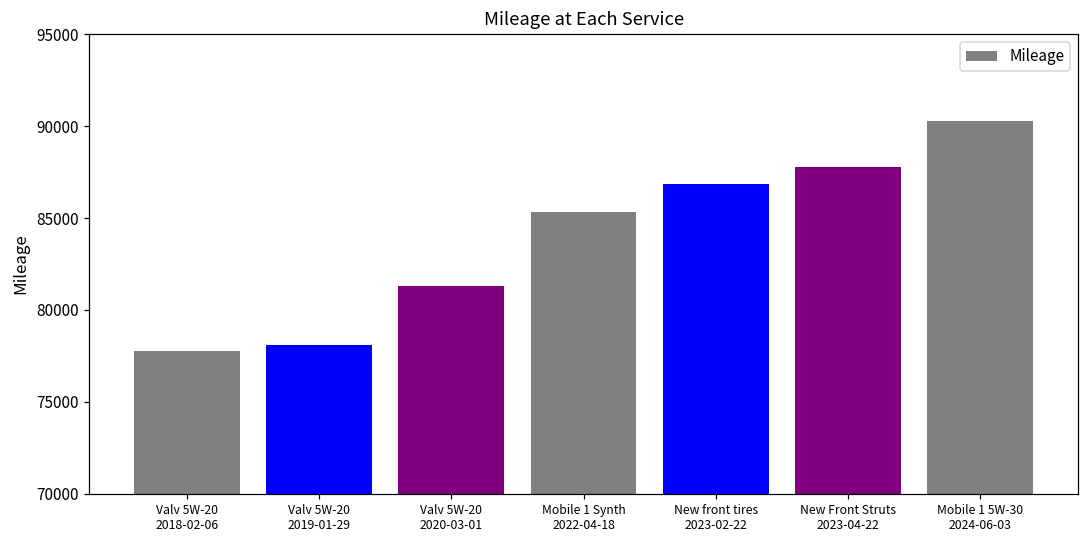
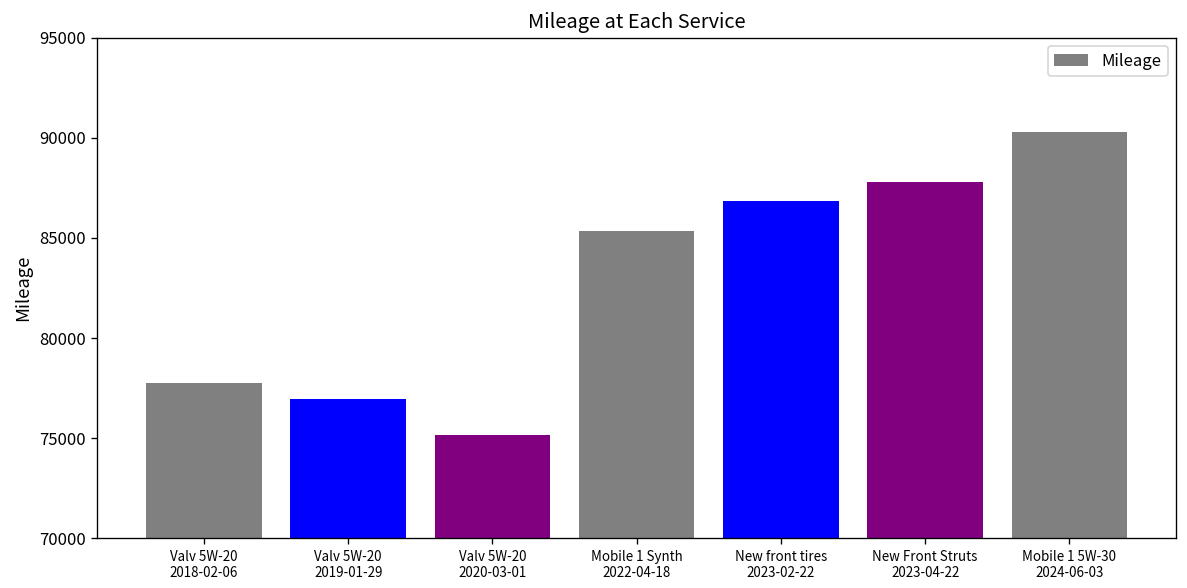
  {
    "Valv 5W-20 2018-02-06": 77800,
-   "Valv 5W-20 2019-01-29": 78100,
-   "Valv 5W-20 2020-03-01": 81300,
+   "Valv 5W-20 2019-01-29": 77000,
+   "Valv 5W-20 2020-03-01": 75200,
    "Mobile 1 Synth 2022-04-18": 85400,
    "New front tires 2023-02-22": 86800,
    "New Front Struts 2023-04-22": 87800,
    "Mobile 1 5W-30 2024-06-03": 90300
  }
